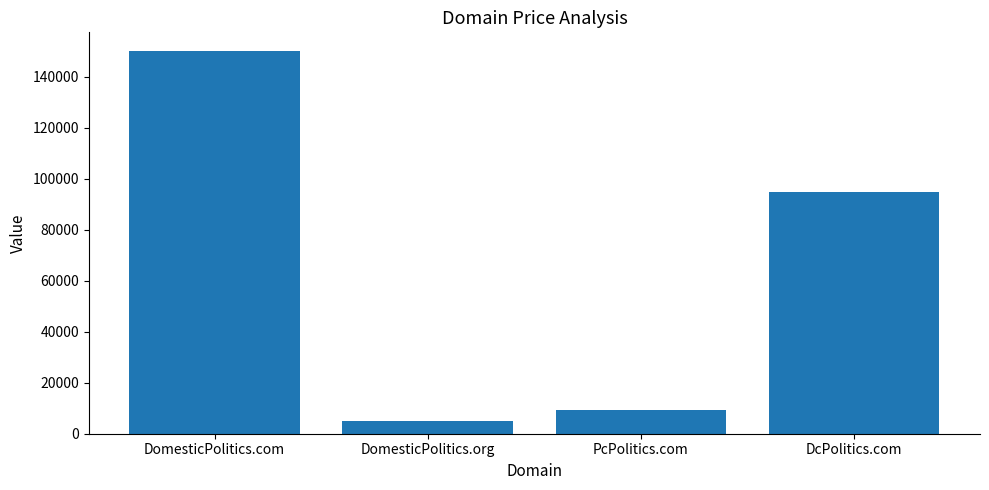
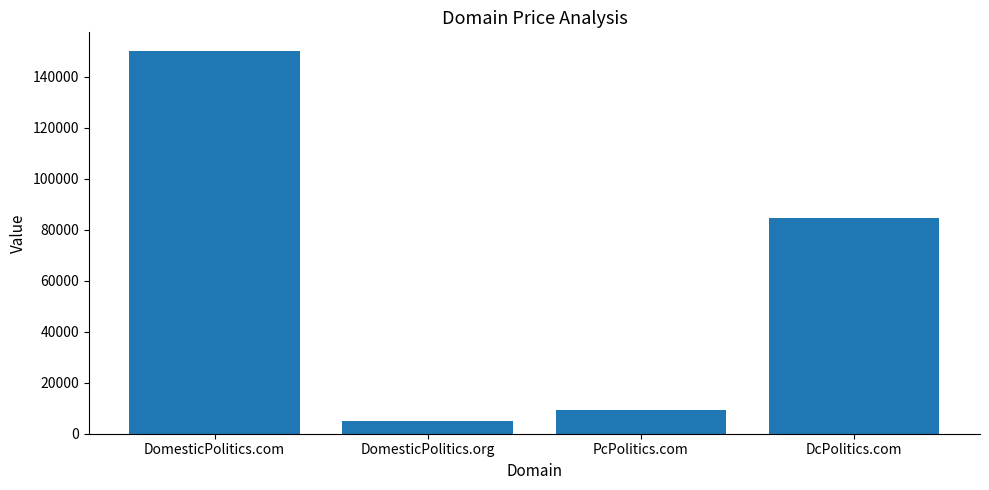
  {
    "DomesticPolitics.com": 150000,
    "DomesticPolitics.org": 5000,
    "PcPolitics.com": 9000,
-   "DcPolitics.com": 95000
+   "DcPolitics.com": 84000
  }
